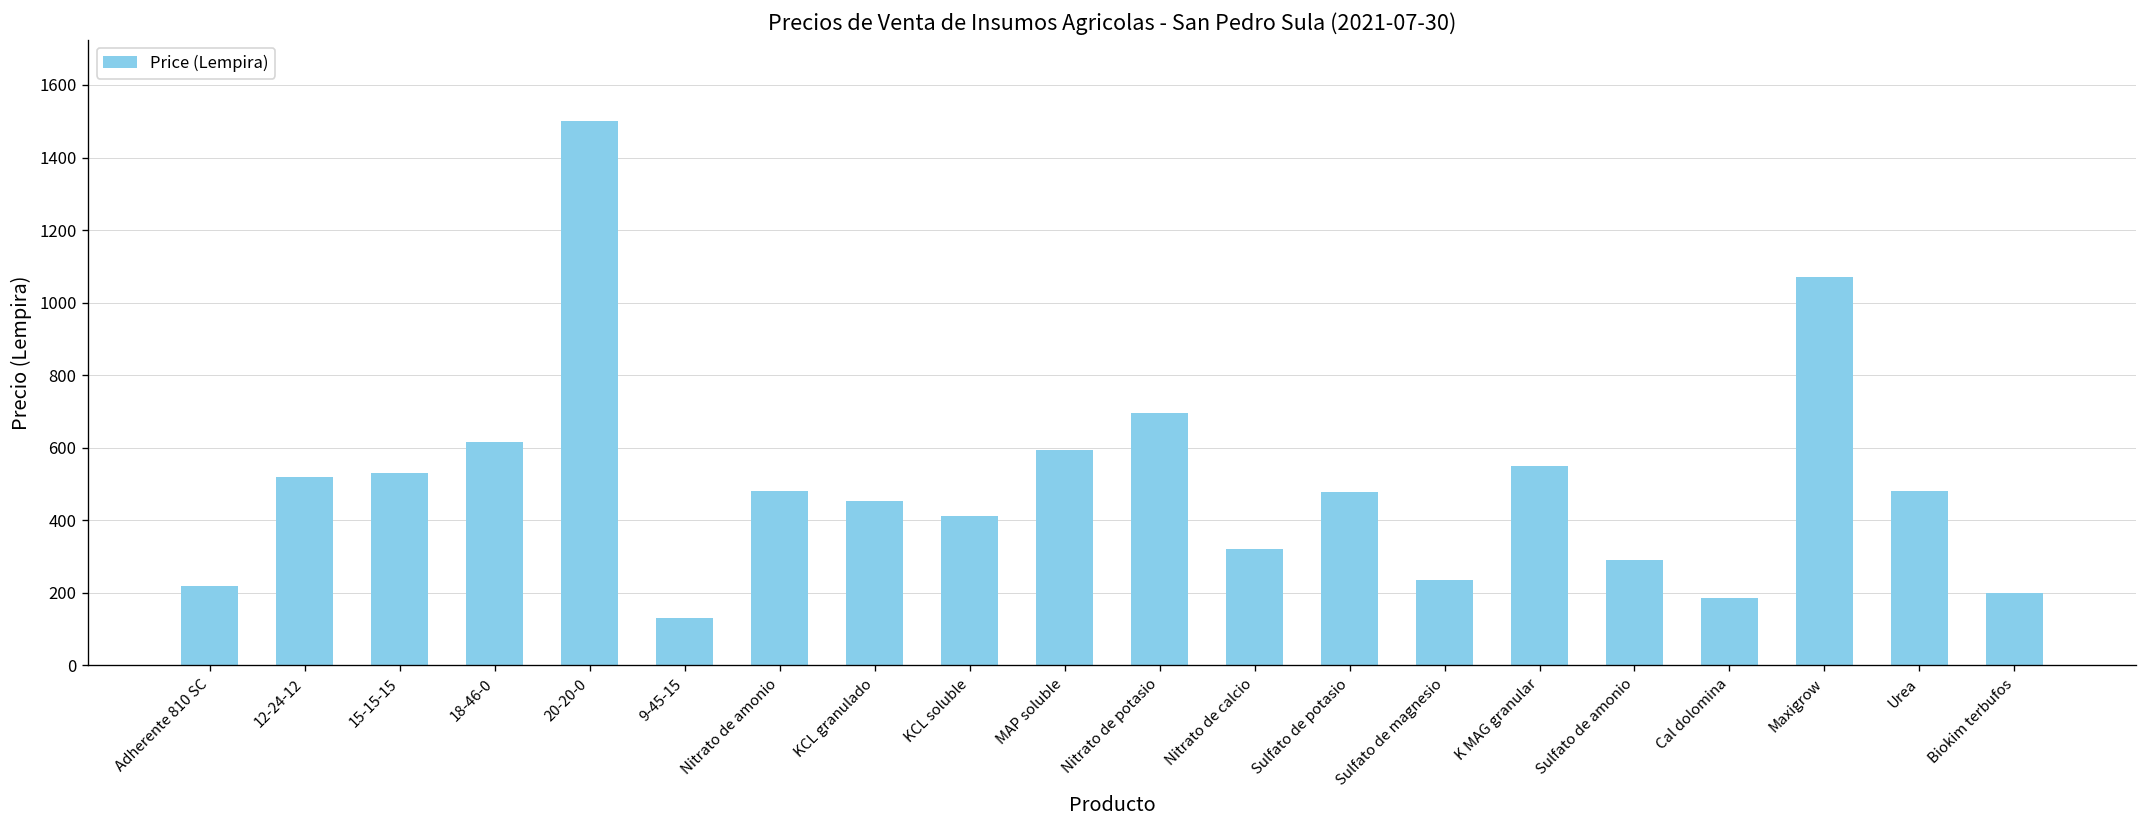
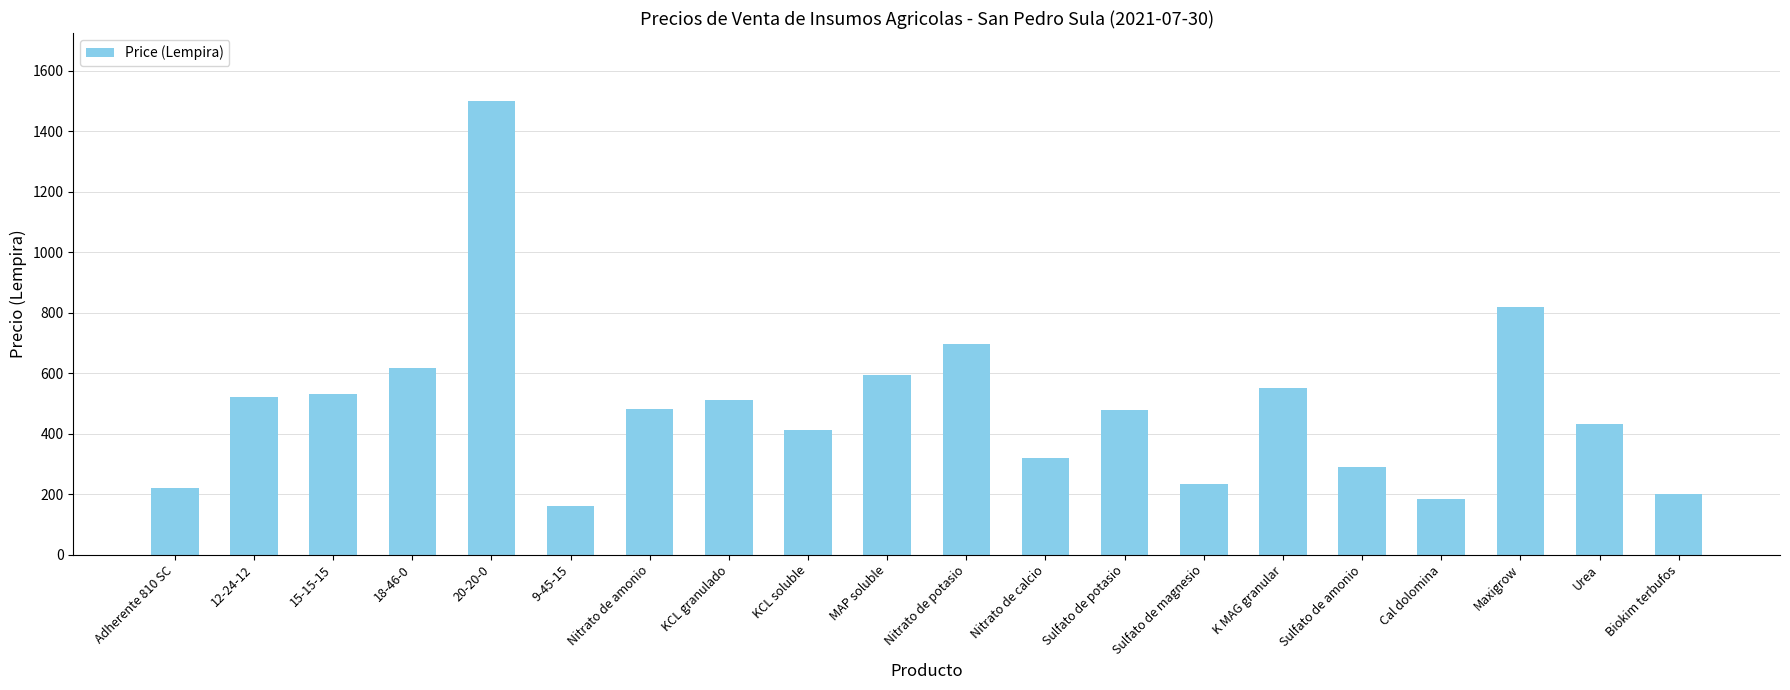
  {
    "Adherente 810 SC": 220,
    "12-24-12": 520,
    "15-15-15": 530,
    "18-46-0": 620,
    "20-20-0": 1500,
-   "9-45-15": 130,
+   "9-45-15": 160,
    "Nitrato de amonio": 480,
-   "KCL granulado": 450,
+   "KCL granulado": 510,
    "KCL soluble": 410,
    "MAP soluble": 600,
    "Nitrato de potasio": 700,
    "Nitrato de calcio": 320,
    "Sulfato de potasio": 480,
    "Sulfato de magnesio": 240,
    "K MAG granular": 550,
    "Sulfato de amonio": 290,
    "Cal dolomina": 190,
-   "Maxigrow": 1070,
-   "Urea": 480,
+   "Maxigrow": 820,
+   "Urea": 430,
    "Biokim terbufos": 200
  }
